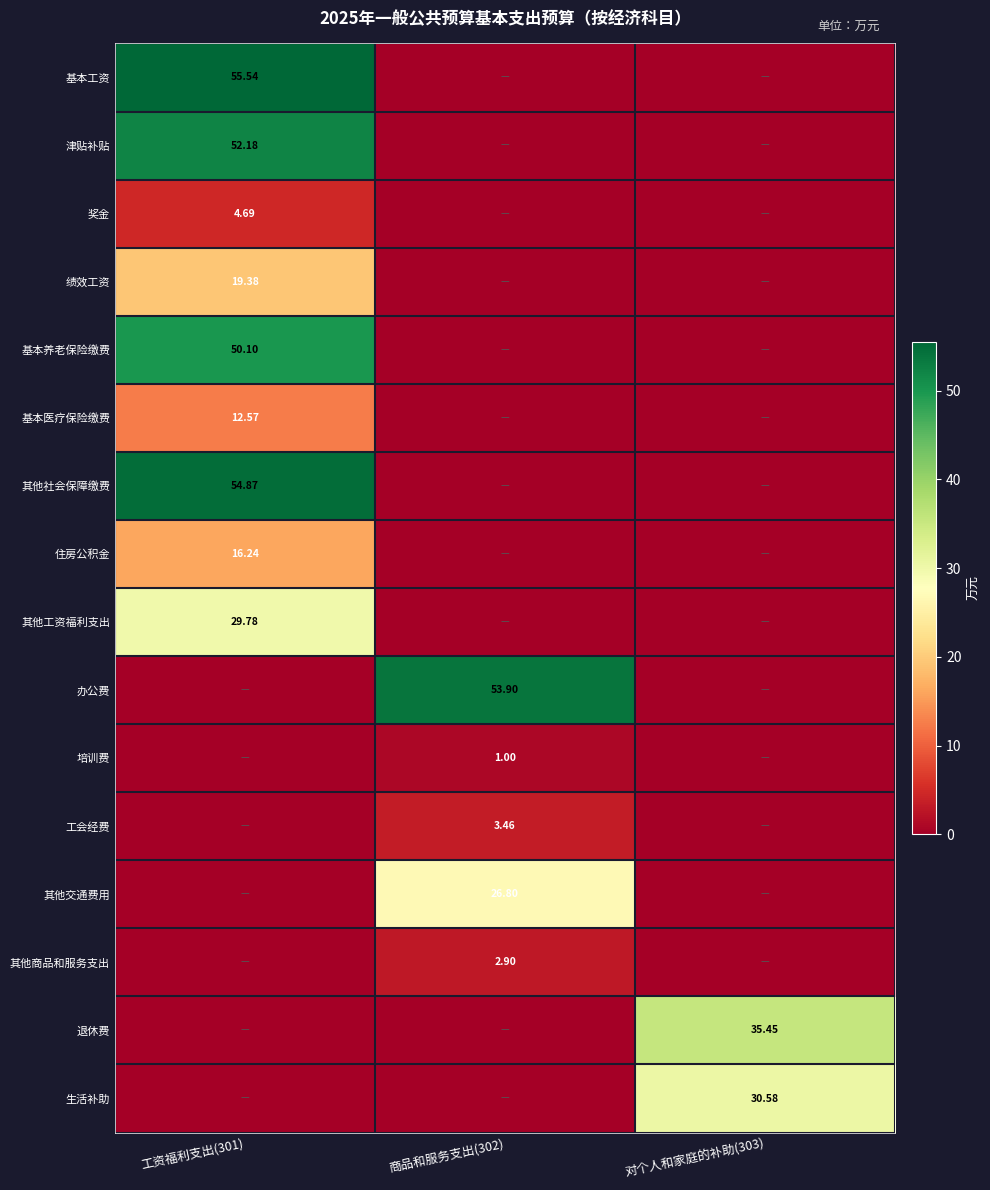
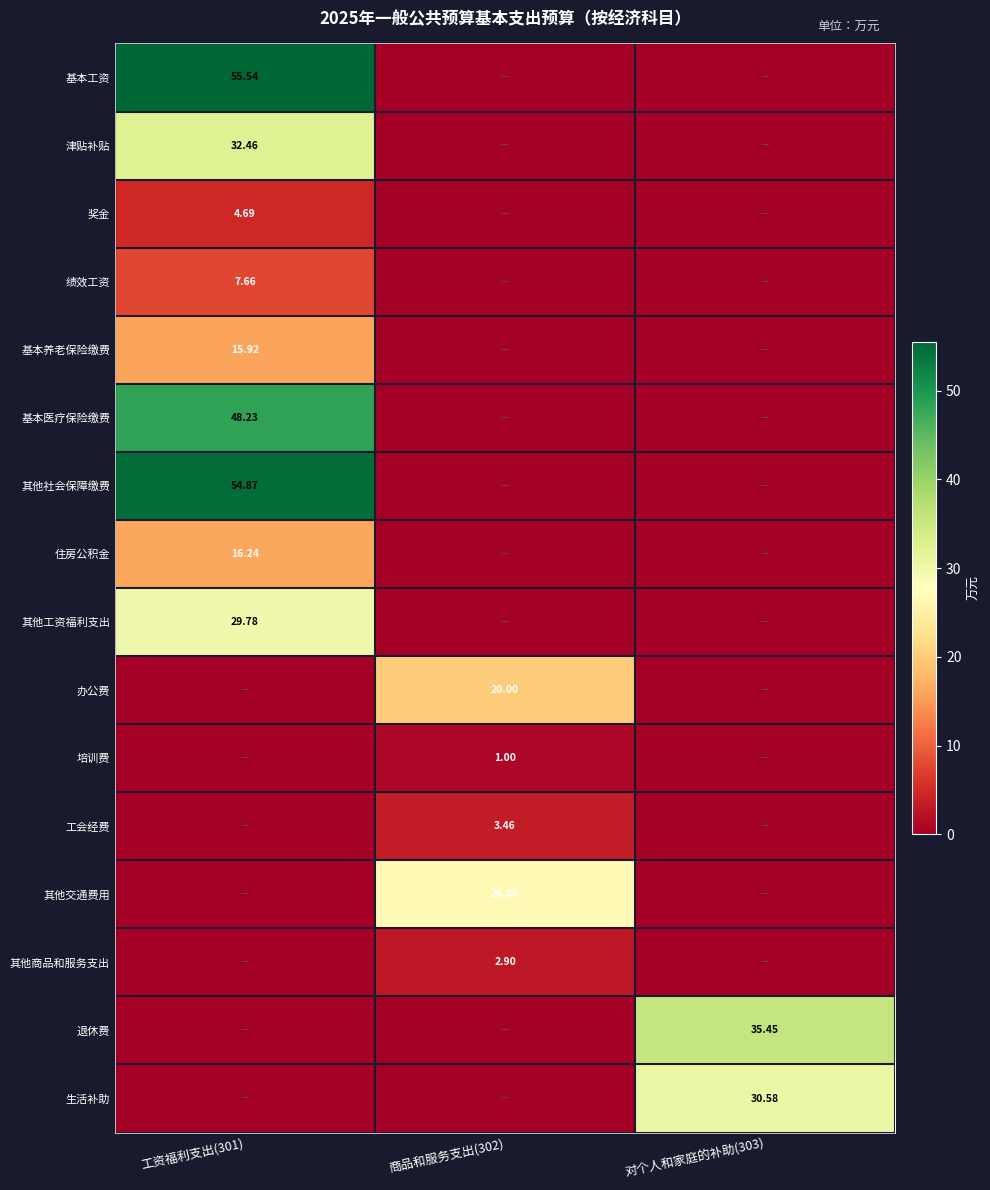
  {
    "基本工资": {
      "工资福利支出(301)": 55.54
    },
    "津贴补贴": {
-     "工资福利支出(301)": 52.18
+     "工资福利支出(301)": 32.46
    },
    "奖金": {
      "工资福利支出(301)": 4.69
    },
    "绩效工资": {
-     "工资福利支出(301)": 19.38
+     "工资福利支出(301)": 7.66
    },
    "基本养老保险缴费": {
-     "工资福利支出(301)": 50.10
+     "工资福利支出(301)": 15.92
    },
    "基本医疗保险缴费": {
-     "工资福利支出(301)": 12.57
+     "工资福利支出(301)": 48.23
    },
    "其他社会保障缴费": {
      "工资福利支出(301)": 54.87
    },
    "住房公积金": {
      "工资福利支出(301)": 16.24
    },
    "其他工资福利支出": {
      "工资福利支出(301)": 29.78
    },
    "办公费": {
-     "商品和服务支出(302)": 53.90
+     "商品和服务支出(302)": 20.00
    },
    "培训费": {
      "商品和服务支出(302)": 1.00
    },
    "工会经费": {
      "商品和服务支出(302)": 3.46
    },
    "其他交通费用": {
      "商品和服务支出(302)": 26.80
    },
    "其他商品和服务支出": {
      "商品和服务支出(302)": 2.90
    },
    "退休费": {
      "对个人和家庭的补助(303)": 35.45
    },
    "生活补助": {
      "对个人和家庭的补助(303)": 30.58
    }
  }
